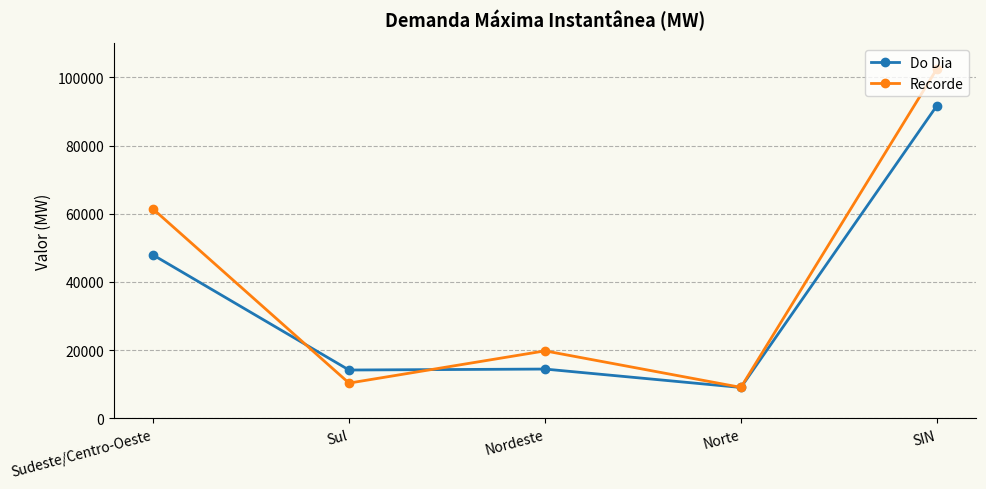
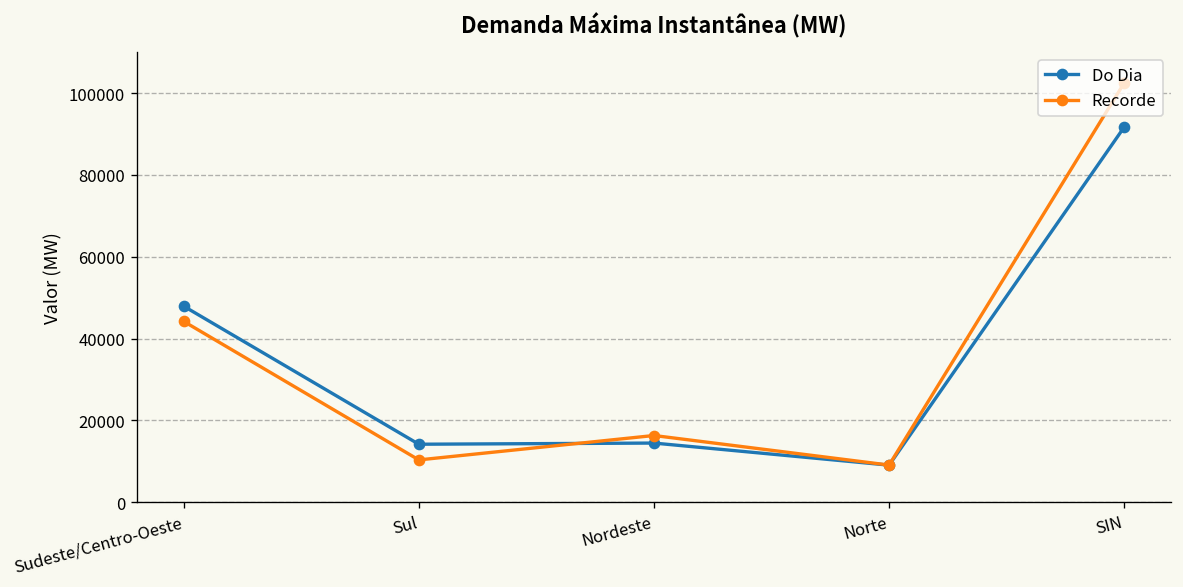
  {
    "Do Dia": {
      "Sudeste/Centro-Oeste": 48000,
      "Sul": 14000,
      "Nordeste": 14000,
      "SIN": 92000
    },
    "Recorde": {
-     "Sudeste/Centro-Oeste": 61000,
+     "Sudeste/Centro-Oeste": 44000,
      "Sul": 10000,
-     "Nordeste": 20000
+     "Nordeste": 16000
    }
  }
